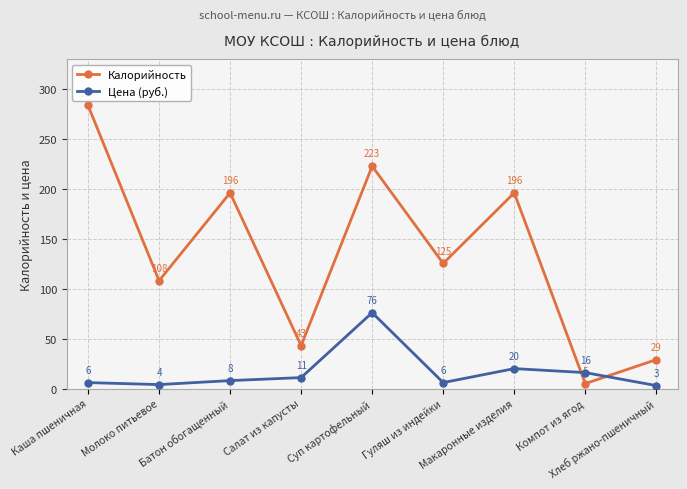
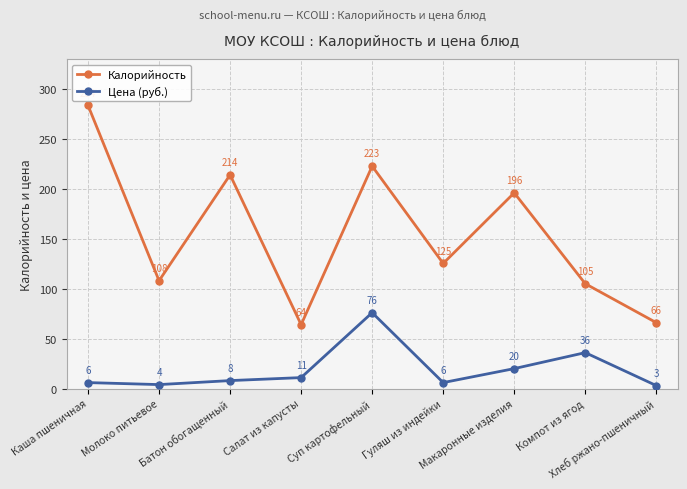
  {
    "Калорийность": {
      "Молоко питьевое": 108,
-     "Батон обогащенный": 196,
-     "Салат из капусты": 43,
+     "Батон обогащенный": 214,
+     "Салат из капусты": 64,
      "Суп картофельный": 223,
      "Гуляш из индейки": 125,
      "Макаронные изделия": 196,
-     "Компот из ягод": 5,
-     "Хлеб ржано-пшеничный": 29
+     "Компот из ягод": 105,
+     "Хлеб ржано-пшеничный": 66
    },
    "Цена (руб.)": {
      "Каша пшеничная": 6,
      "Молоко питьевое": 4,
      "Батон обогащенный": 8,
      "Салат из капусты": 11,
      "Суп картофельный": 76,
      "Гуляш из индейки": 6,
      "Макаронные изделия": 20,
-     "Компот из ягод": 16,
+     "Компот из ягод": 36,
      "Хлеб ржано-пшеничный": 3
    }
  }
